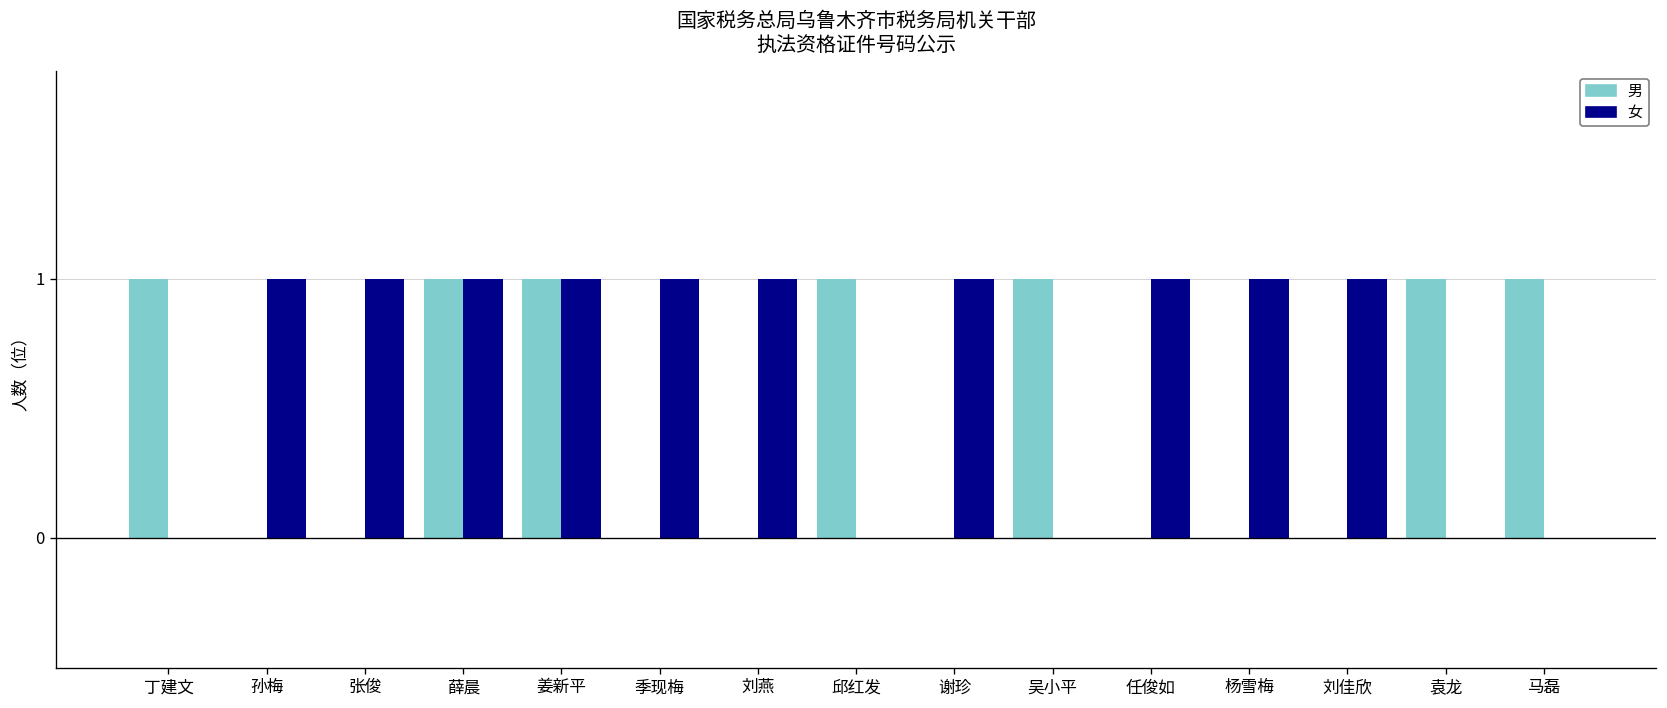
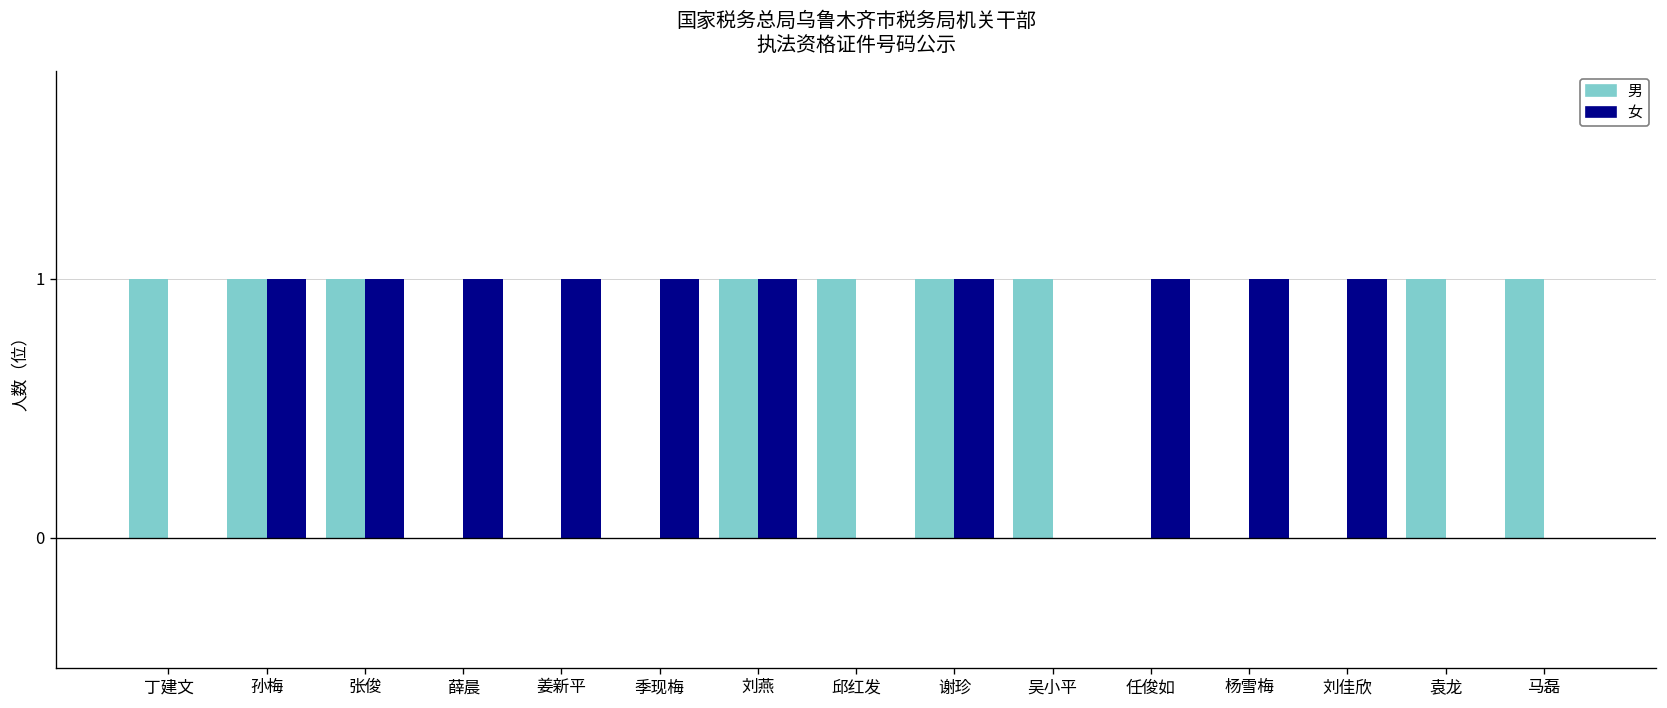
  {
    "男": {
      "丁建文": 1,
-     "孙梅": 0,
-     "张俊": 0,
-     "薛晨": 1,
-     "姜新平": 1,
+     "孙梅": 1,
+     "张俊": 1,
+     "薛晨": 0,
+     "姜新平": 0,
      "季现梅": 0,
-     "刘燕": 0,
+     "刘燕": 1,
      "邱红发": 1,
-     "谢珍": 0,
+     "谢珍": 1,
      "吴小平": 1,
      "任俊如": 0,
      "杨雪梅": 0,
      "刘佳欣": 0,
      "袁龙": 1,
      "马磊": 1
    },
    "女": {
      "丁建文": 0,
      "孙梅": 1,
      "张俊": 1,
      "薛晨": 1,
      "姜新平": 1,
      "季现梅": 1,
      "刘燕": 1,
      "邱红发": 0,
      "谢珍": 1,
      "吴小平": 0,
      "任俊如": 1,
      "杨雪梅": 1,
      "刘佳欣": 1,
      "袁龙": 0,
      "马磊": 0
    }
  }
